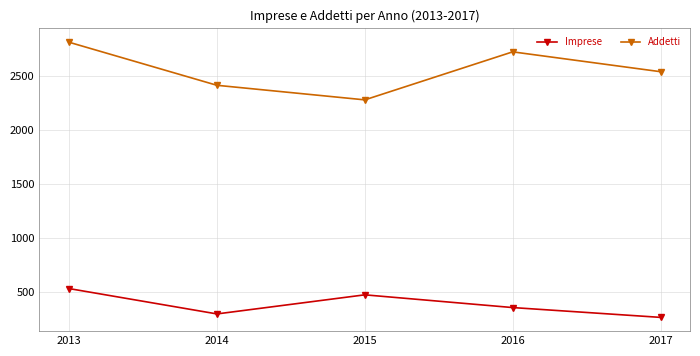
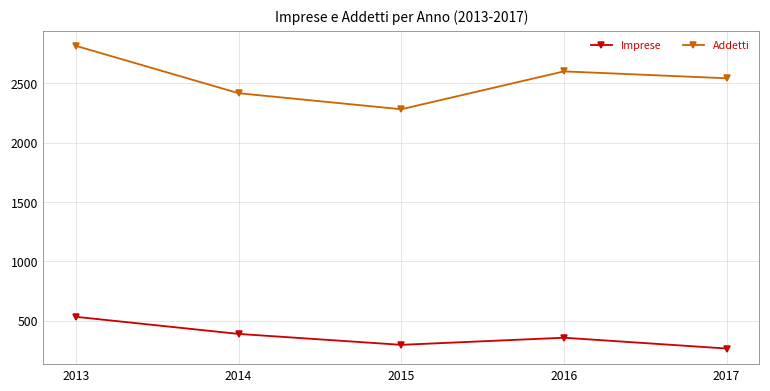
  {
    "Imprese": {
      "2013": 530,
-     "2014": 300,
-     "2015": 480,
+     "2014": 390,
+     "2015": 300,
      "2016": 360,
      "2017": 270
    },
    "Addetti": {
      "2013": 2820,
      "2014": 2420,
      "2015": 2280,
-     "2016": 2730,
+     "2016": 2600,
      "2017": 2540
    }
  }
